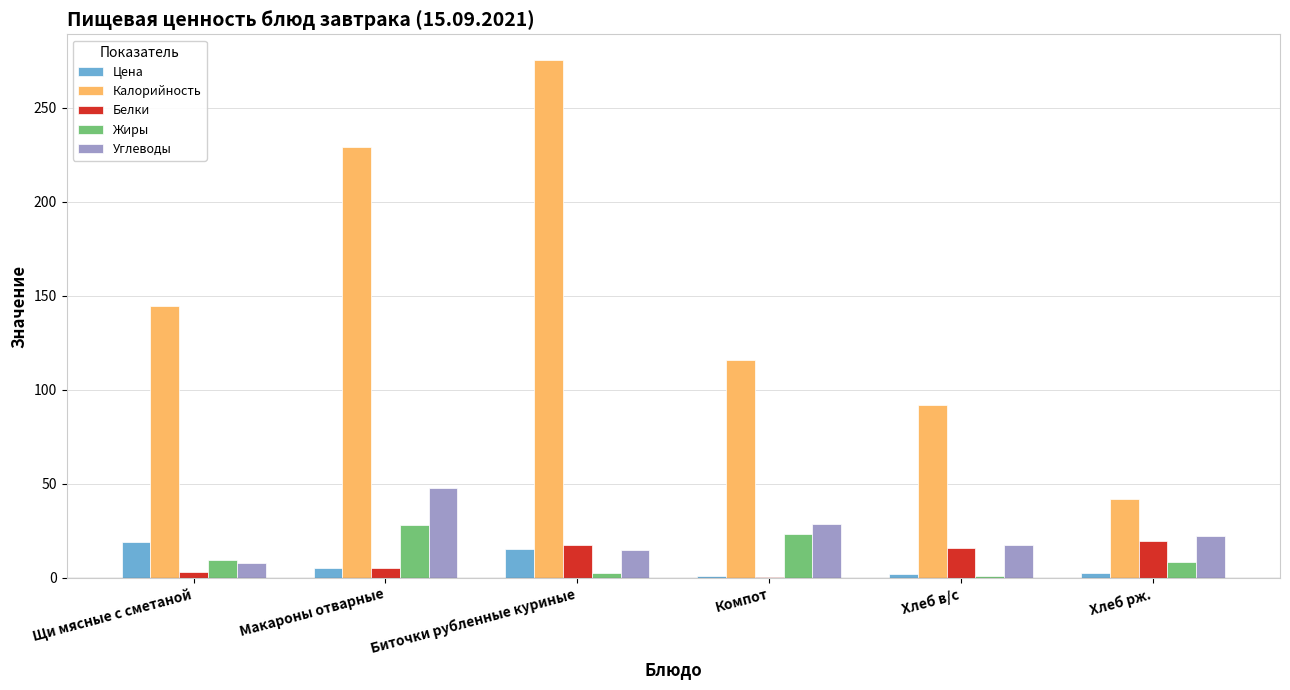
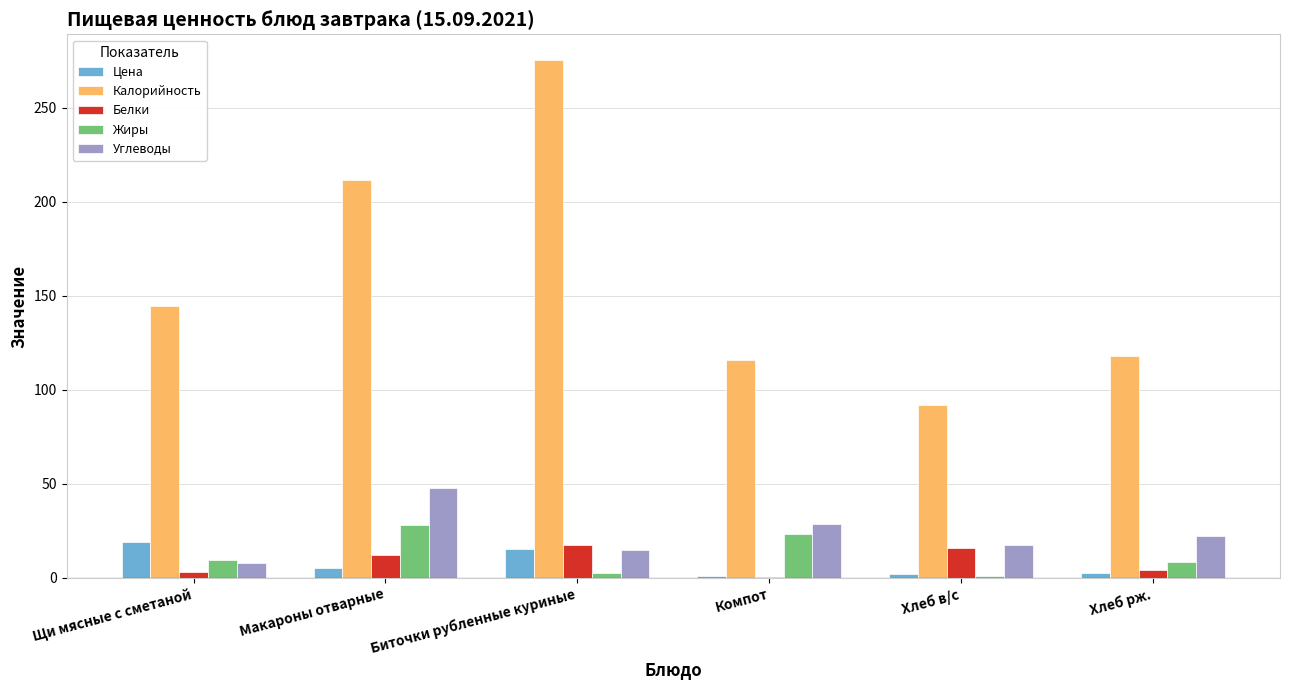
  {
    "Калорийность": {
      "Щи мясные с сметаной": 145,
-     "Макароны отварные": 229,
+     "Макароны отварные": 212,
      "Биточки рубленные куриные": 275,
      "Компот": 116,
      "Хлеб в/с": 92,
-     "Хлеб рж.": 42
+     "Хлеб рж.": 118
    },
    "Белки": {
      "Щи мясные с сметаной": 3,
-     "Макароны отварные": 5,
+     "Макароны отварные": 12,
      "Биточки рубленные куриные": 18,
      "Хлеб в/с": 16,
-     "Хлеб рж.": 19
+     "Хлеб рж.": 4
    },
    "Жиры": {
      "Щи мясные с сметаной": 9,
      "Макароны отварные": 28,
      "Биточки рубленные куриные": 3,
      "Компот": 23,
      "Хлеб рж.": 8
    }
  }
